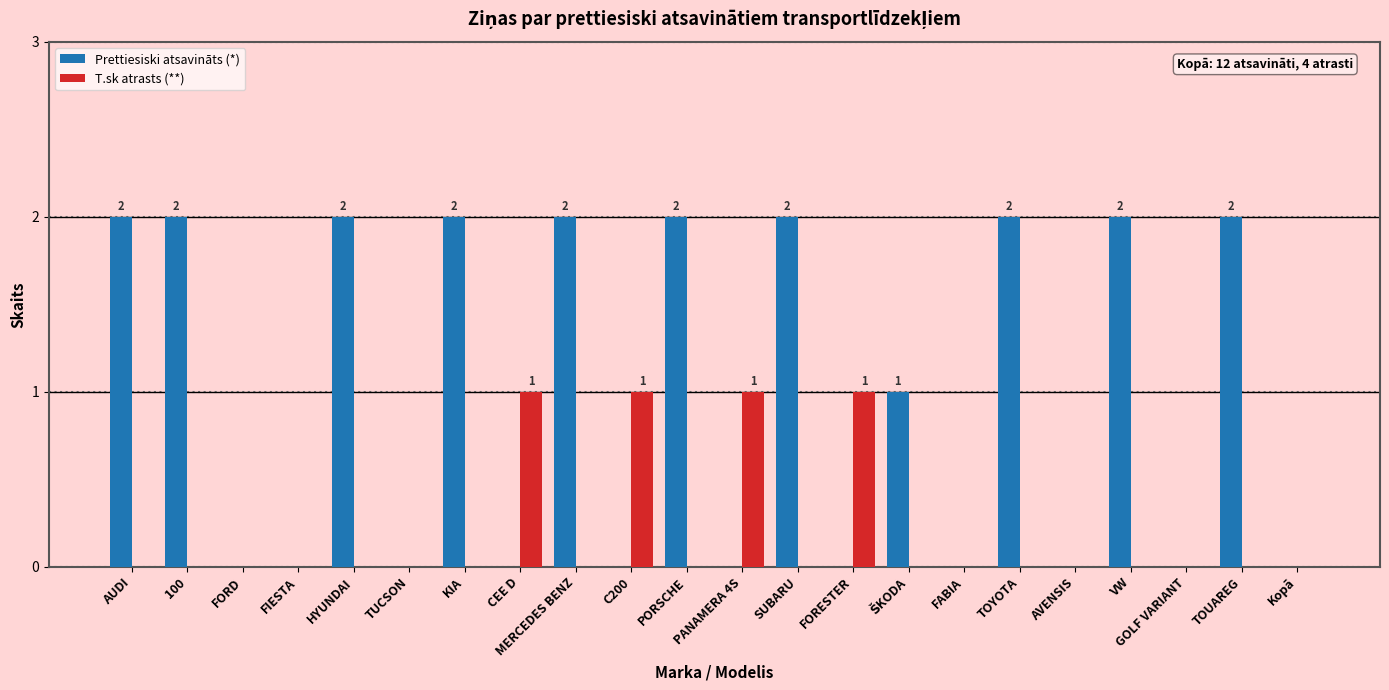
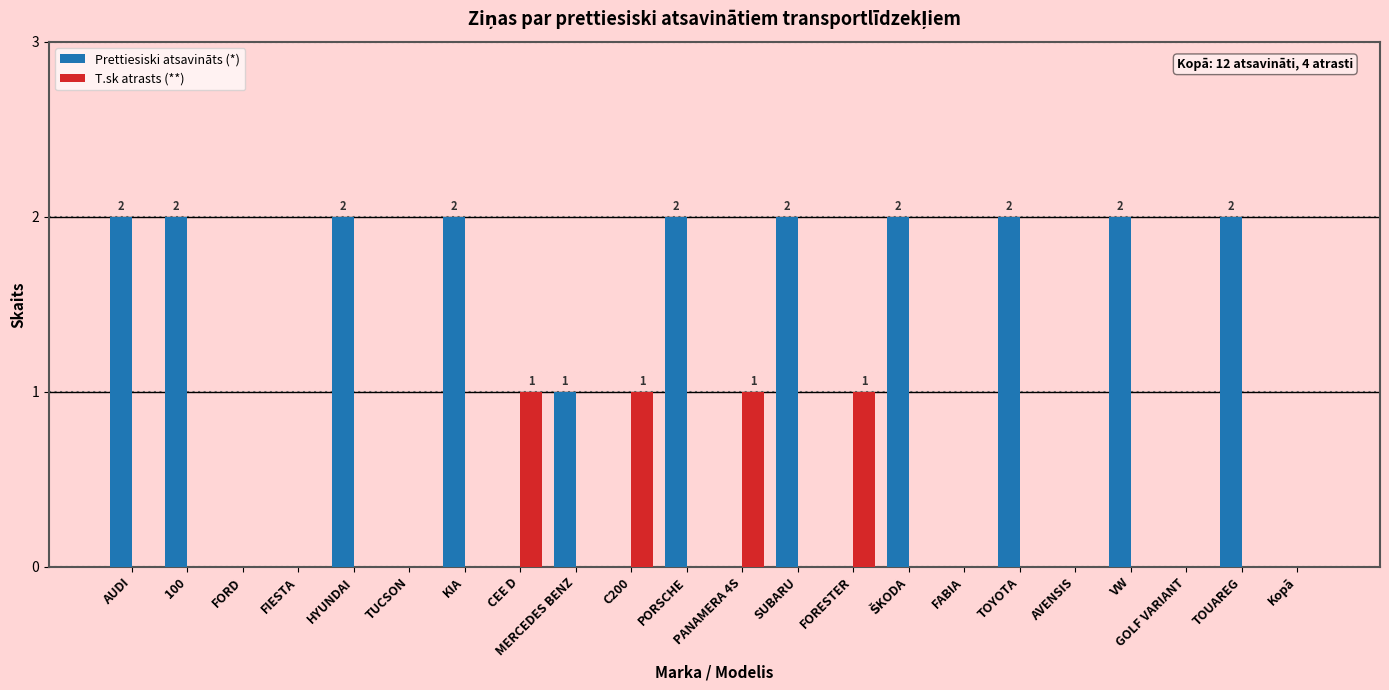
  {
    "Prettiesiski atsavināts (*)": {
      "AUDI": 2,
      "100": 2,
      "HYUNDAI": 2,
      "KIA": 2,
-     "MERCEDES BENZ": 2,
+     "MERCEDES BENZ": 1,
      "PORSCHE": 2,
      "SUBARU": 2,
-     "ŠKODA": 1,
+     "ŠKODA": 2,
      "TOYOTA": 2,
      "VW": 2,
      "TOUAREG": 2
    },
    "T.sk atrasts (**)": {
      "CEE D": 1,
      "C200": 1,
      "PANAMERA 4S": 1,
      "FORESTER": 1
    }
  }
